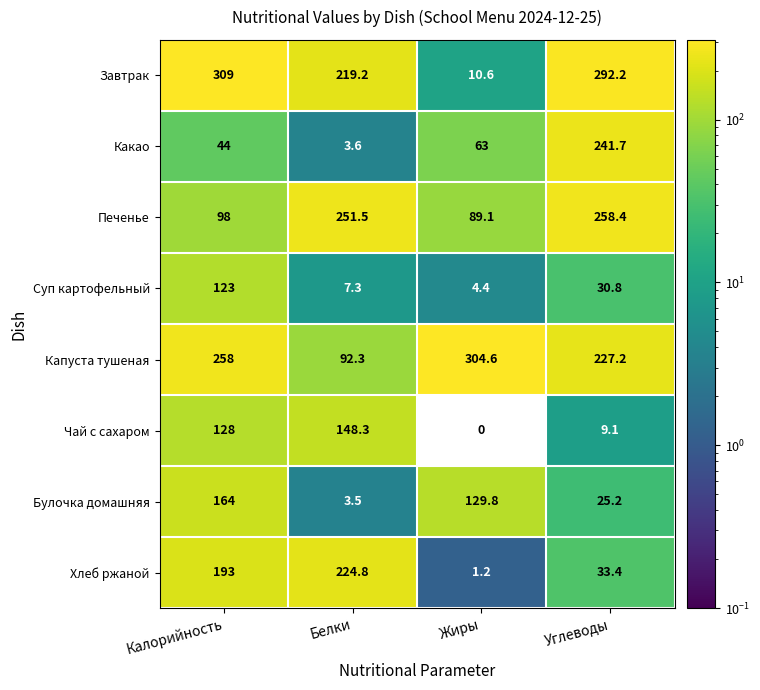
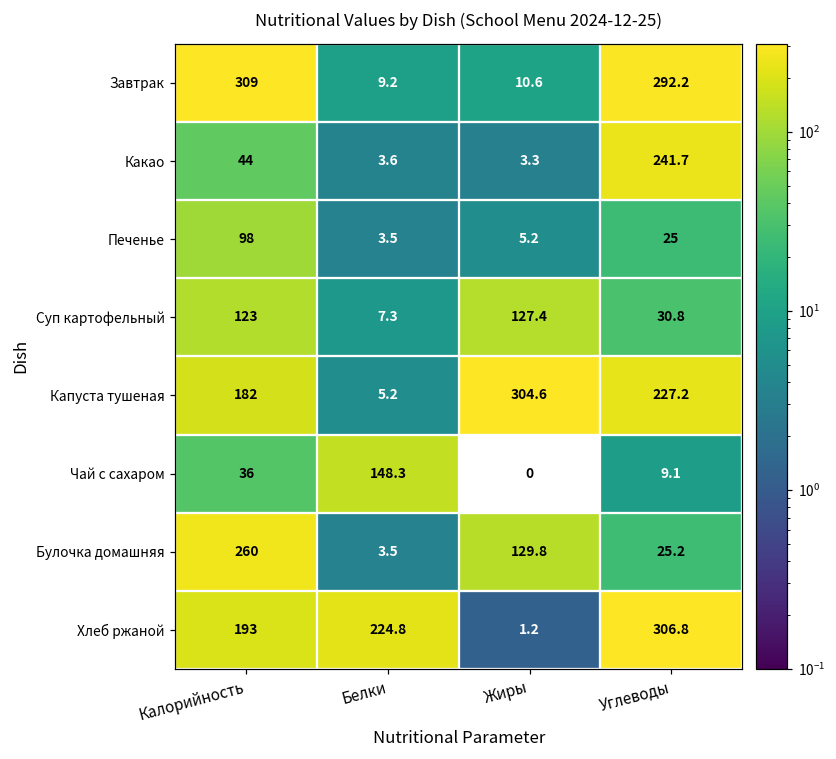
  {
    "Завтрак": {
      "Калорийность": 309,
-     "Белки": 219.2,
+     "Белки": 9.2,
      "Жиры": 10.6,
      "Углеводы": 292.2
    },
    "Какао": {
      "Калорийность": 44,
      "Белки": 3.6,
-     "Жиры": 63,
+     "Жиры": 3.3,
      "Углеводы": 241.7
    },
    "Печенье": {
      "Калорийность": 98,
-     "Белки": 251.5,
-     "Жиры": 89.1,
-     "Углеводы": 258.4
+     "Белки": 3.5,
+     "Жиры": 5.2,
+     "Углеводы": 25
    },
    "Суп картофельный": {
      "Калорийность": 123,
      "Белки": 7.3,
-     "Жиры": 4.4,
+     "Жиры": 127.4,
      "Углеводы": 30.8
    },
    "Капуста тушеная": {
-     "Калорийность": 258,
-     "Белки": 92.3,
+     "Калорийность": 182,
+     "Белки": 5.2,
      "Жиры": 304.6,
      "Углеводы": 227.2
    },
    "Чай с сахаром": {
-     "Калорийность": 128,
+     "Калорийность": 36,
      "Белки": 148.3,
      "Жиры": 0,
      "Углеводы": 9.1
    },
    "Булочка домашняя": {
-     "Калорийность": 164,
+     "Калорийность": 260,
      "Белки": 3.5,
      "Жиры": 129.8,
      "Углеводы": 25.2
    },
    "Хлеб ржаной": {
      "Калорийность": 193,
      "Белки": 224.8,
      "Жиры": 1.2,
-     "Углеводы": 33.4
+     "Углеводы": 306.8
    }
  }
